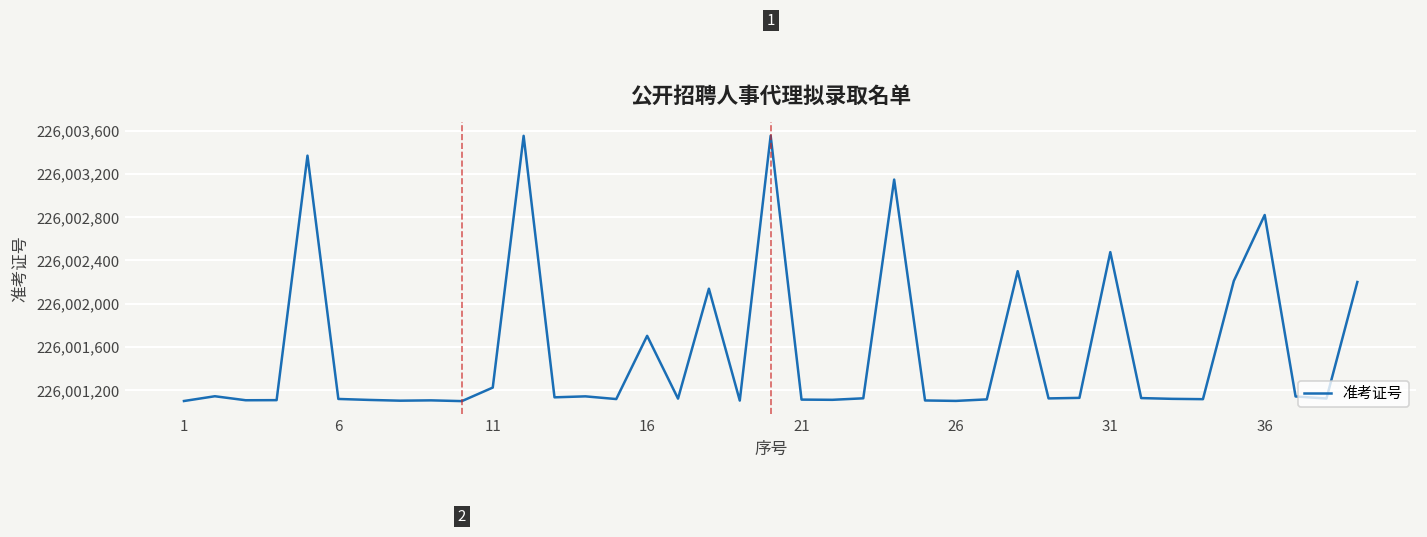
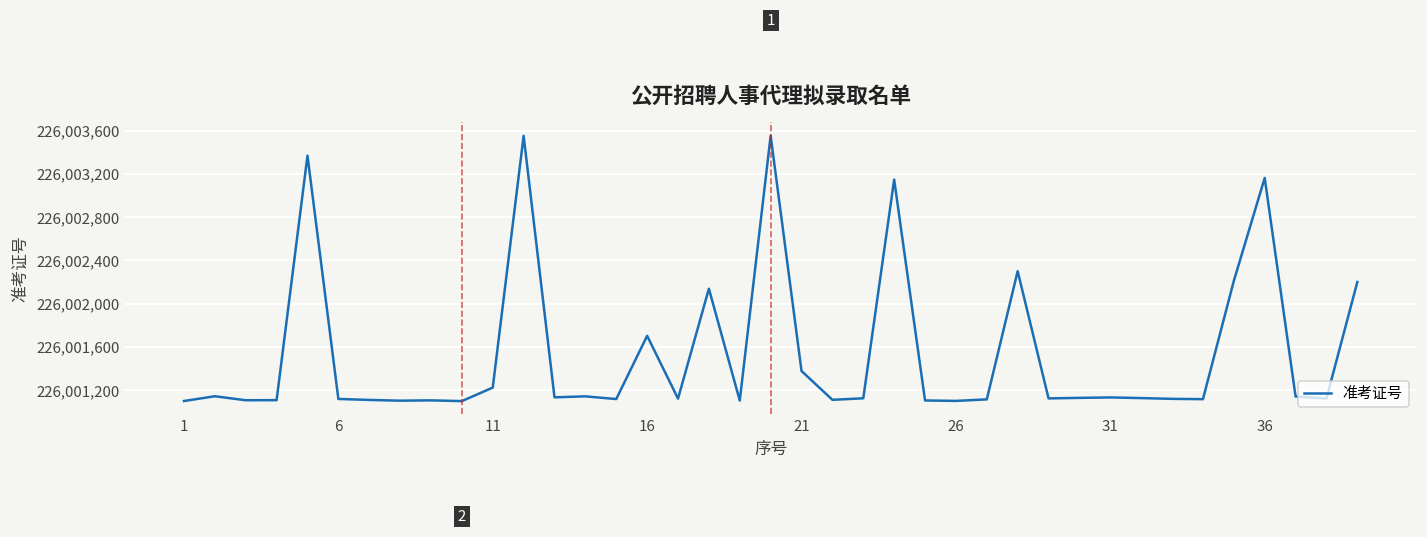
  {
    "1": "226,001,100",
    "6": "226,001,100",
    "11": "226,001,200",
    "16": "226,001,700",
-   "21": "226,001,100",
+   "21": "226,001,400",
    "26": "226,001,100",
-   "31": "226,002,500",
-   "36": "226,002,800"
+   "31": "226,001,100",
+   "36": "226,003,200"
  }
